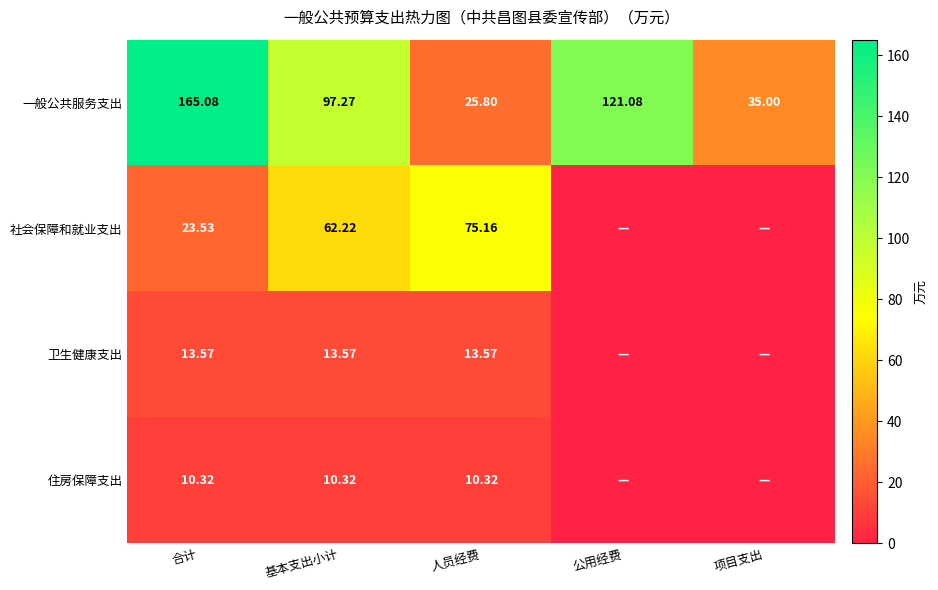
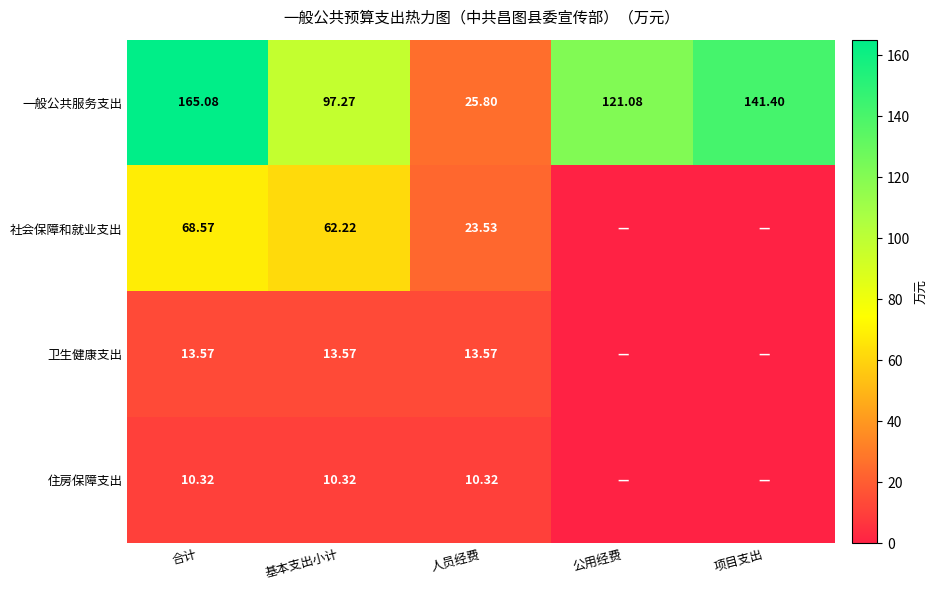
  {
    "一般公共服务支出": {
      "合计": 165.08,
      "基本支出小计": 97.27,
      "人员经费": 25.80,
      "公用经费": 121.08,
-     "项目支出": 35.00
+     "项目支出": 141.40
    },
    "社会保障和就业支出": {
-     "合计": 23.53,
+     "合计": 68.57,
      "基本支出小计": 62.22,
-     "人员经费": 75.16
+     "人员经费": 23.53
    },
    "卫生健康支出": {
      "合计": 13.57,
      "基本支出小计": 13.57,
      "人员经费": 13.57
    },
    "住房保障支出": {
      "合计": 10.32,
      "基本支出小计": 10.32,
      "人员经费": 10.32
    }
  }
